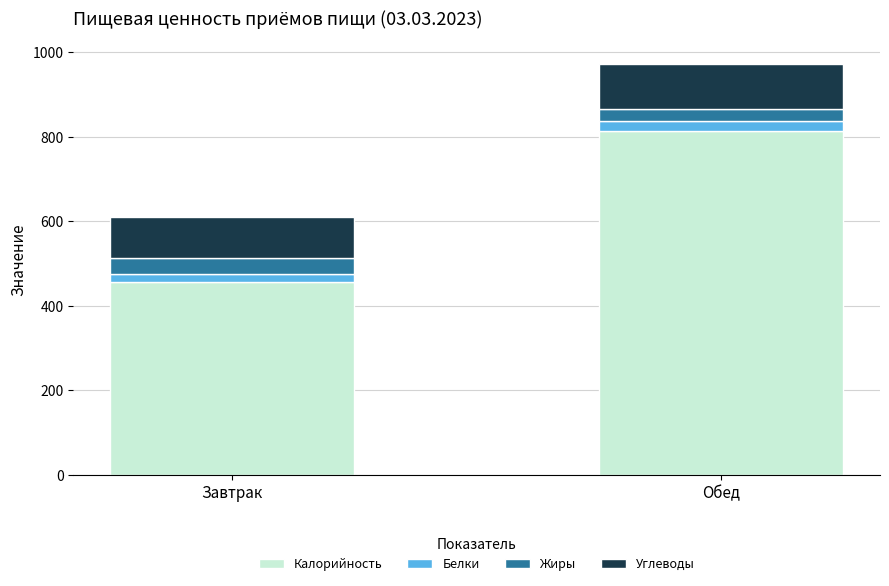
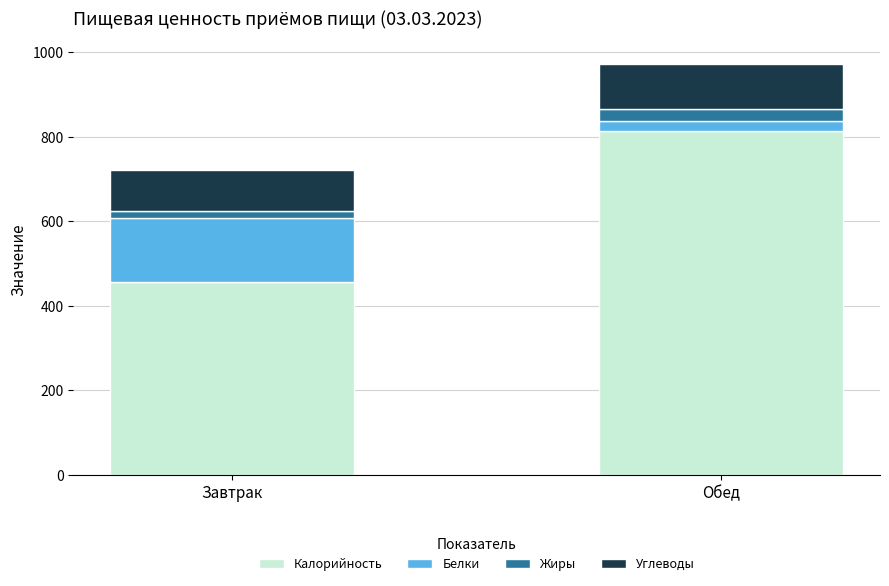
  {
    "Калорийность": {
      "Завтрак": 460,
      "Обед": 810
    },
    "Белки": {
-     "Завтрак": 20,
+     "Завтрак": 150,
      "Обед": 20
    },
    "Жиры": {
-     "Завтрак": 40,
+     "Завтрак": 20,
      "Обед": 30
    },
    "Углеводы": {
      "Завтрак": 100,
      "Обед": 110
    }
  }
